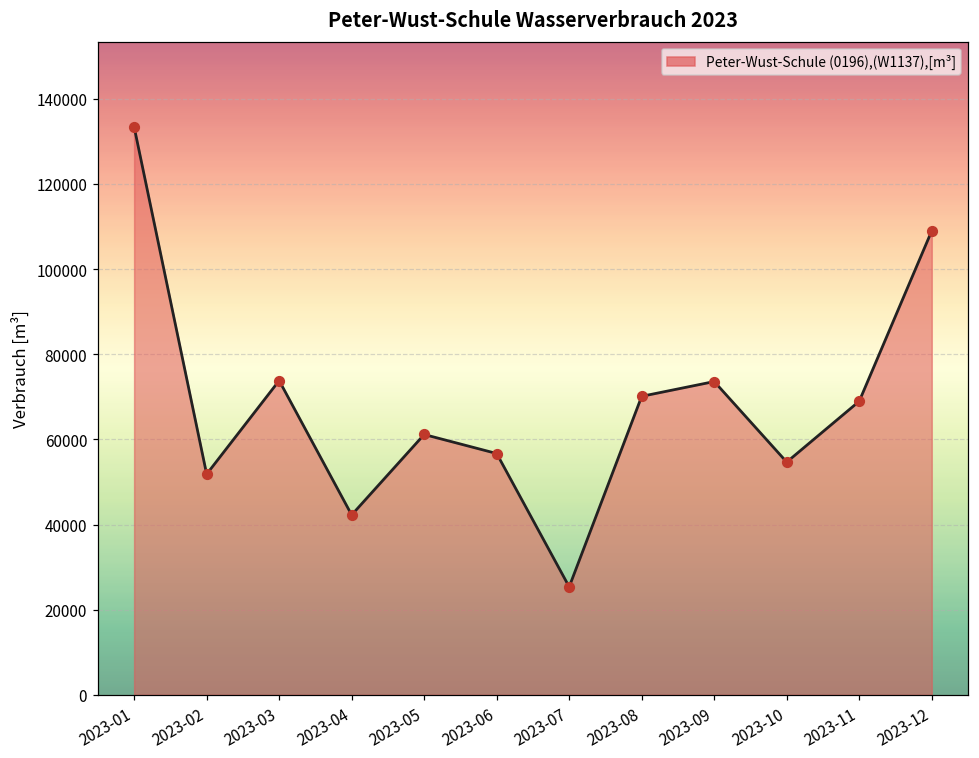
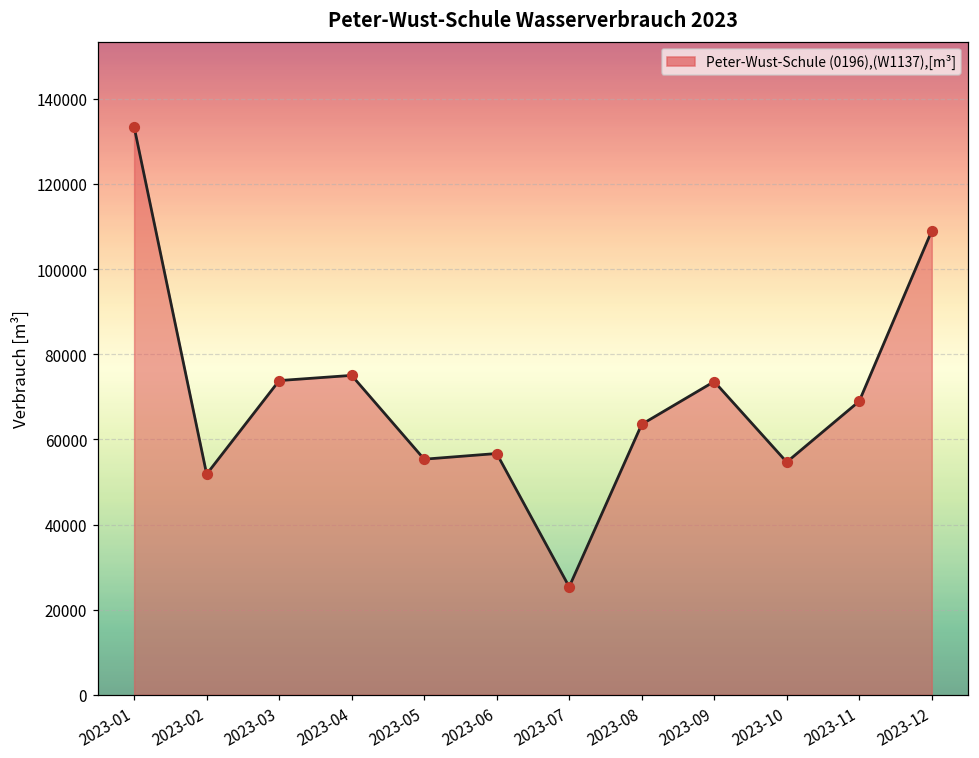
  {
    "2023-01": 133000,
    "2023-02": 52000,
    "2023-03": 74000,
-   "2023-04": 42000,
-   "2023-05": 61000,
+   "2023-04": 75000,
+   "2023-05": 55000,
    "2023-06": 57000,
    "2023-07": 25000,
-   "2023-08": 70000,
+   "2023-08": 64000,
    "2023-09": 74000,
    "2023-10": 55000,
    "2023-11": 69000,
    "2023-12": 109000
  }
